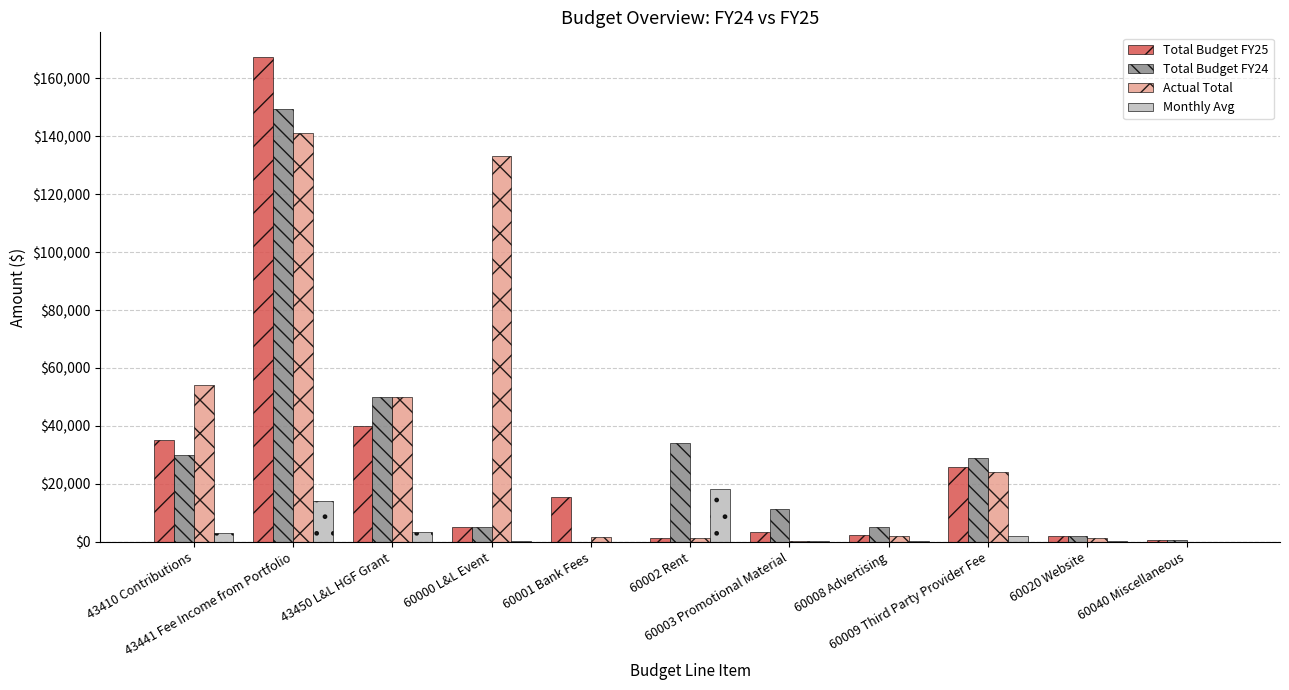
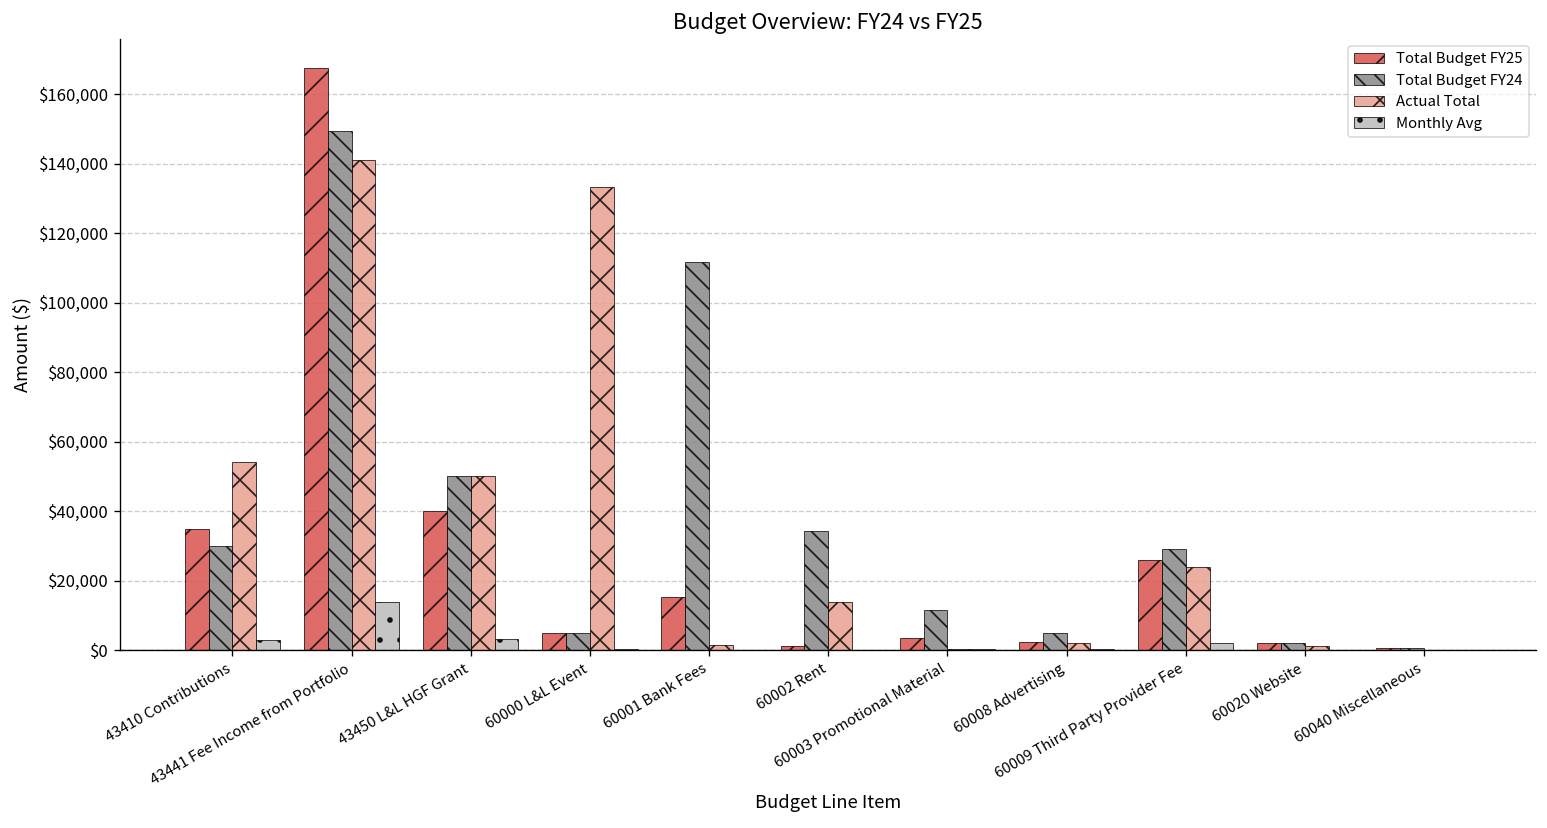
  {
    "Total Budget FY25": {
      "43410 Contributions": "$35,000",
      "43441 Fee Income from Portfolio": "$168,000",
      "43450 L&L HGF Grant": "$40,000",
      "60000 L&L Event": "$5,000",
      "60001 Bank Fees": "$15,000",
      "60002 Rent": "$1,000",
      "60003 Promotional Material": "$4,000",
      "60008 Advertising": "$3,000",
      "60009 Third Party Provider Fee": "$26,000",
      "60020 Website": "$2,000"
    },
    "Total Budget FY24": {
      "43410 Contributions": "$30,000",
      "43441 Fee Income from Portfolio": "$149,000",
      "43450 L&L HGF Grant": "$50,000",
      "60000 L&L Event": "$5,000",
-     "60001 Bank Fees": "$0",
+     "60001 Bank Fees": "$112,000",
      "60002 Rent": "$34,000",
      "60003 Promotional Material": "$11,000",
      "60008 Advertising": "$5,000",
      "60009 Third Party Provider Fee": "$29,000",
      "60020 Website": "$2,000"
    },
    "Actual Total": {
      "43410 Contributions": "$54,000",
      "43441 Fee Income from Portfolio": "$141,000",
      "43450 L&L HGF Grant": "$50,000",
      "60000 L&L Event": "$133,000",
      "60001 Bank Fees": "$2,000",
-     "60002 Rent": "$1,000",
+     "60002 Rent": "$14,000",
      "60008 Advertising": "$2,000",
      "60009 Third Party Provider Fee": "$24,000",
      "60020 Website": "$1,000",
      "60040 Miscellaneous": "$0"
    },
    "Monthly Avg": {
      "43410 Contributions": "$3,000",
      "43441 Fee Income from Portfolio": "$14,000",
      "43450 L&L HGF Grant": "$3,000",
-     "60002 Rent": "$18,000",
+     "60002 Rent": "$0",
      "60009 Third Party Provider Fee": "$2,000"
    }
  }
